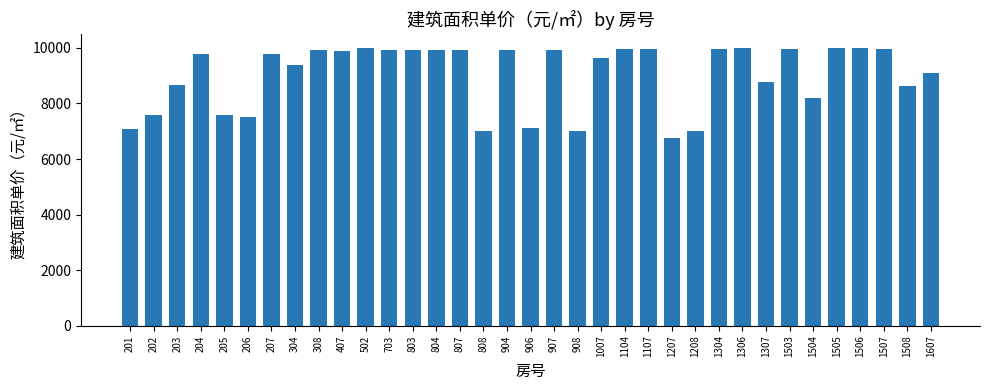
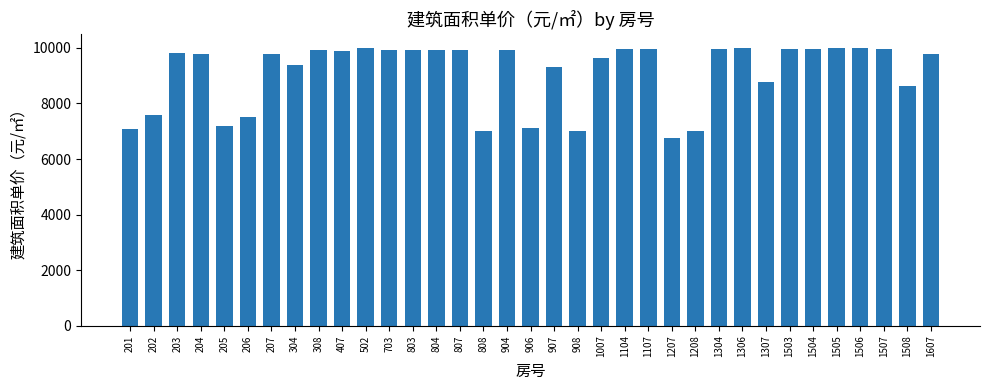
  {
    "201": 7100,
    "202": 7600,
-   "203": 8600,
+   "203": 9800,
    "204": 9800,
-   "205": 7600,
+   "205": 7200,
    "206": 7500,
    "207": 9800,
    "304": 9400,
    "308": 9900,
    "407": 9900,
    "502": 10000,
    "703": 9900,
    "803": 9900,
    "804": 9900,
    "807": 9900,
    "808": 7000,
    "904": 9900,
    "906": 7100,
-   "907": 9900,
+   "907": 9300,
    "908": 7000,
    "1007": 9600,
    "1104": 10000,
    "1107": 10000,
    "1207": 6700,
    "1208": 7000,
    "1304": 10000,
    "1306": 10000,
    "1307": 8800,
    "1503": 10000,
-   "1504": 8200,
+   "1504": 10000,
    "1505": 10000,
    "1506": 10000,
    "1507": 10000,
    "1508": 8600,
-   "1607": 9100
+   "1607": 9800
  }
